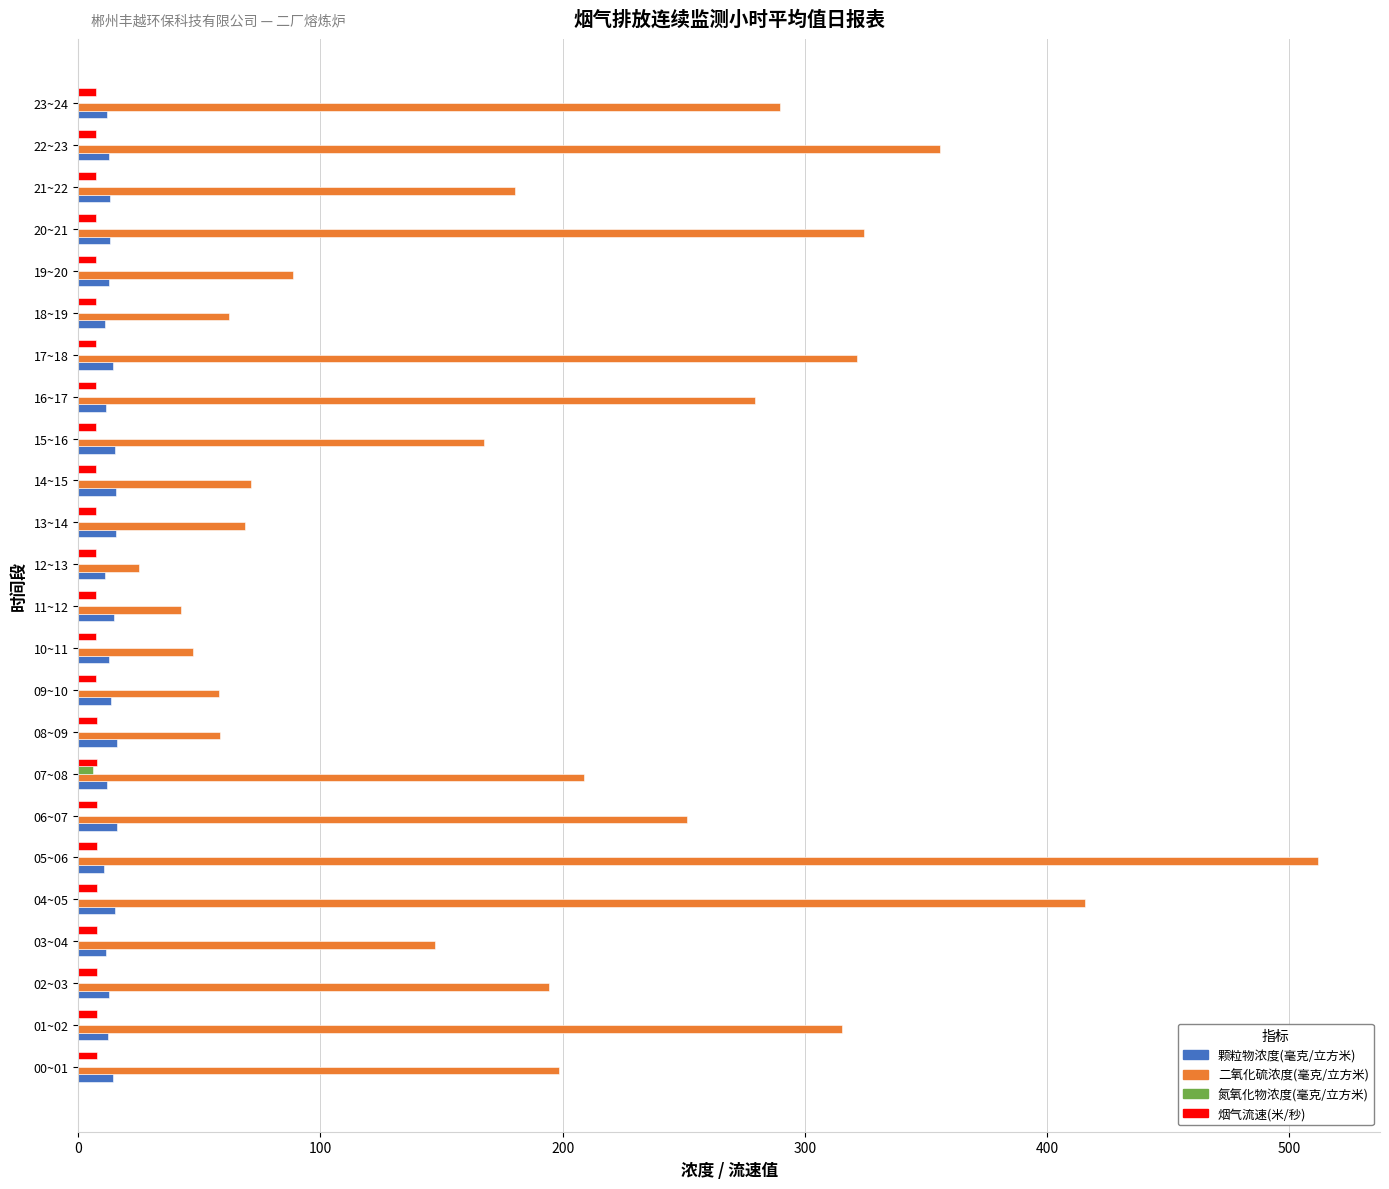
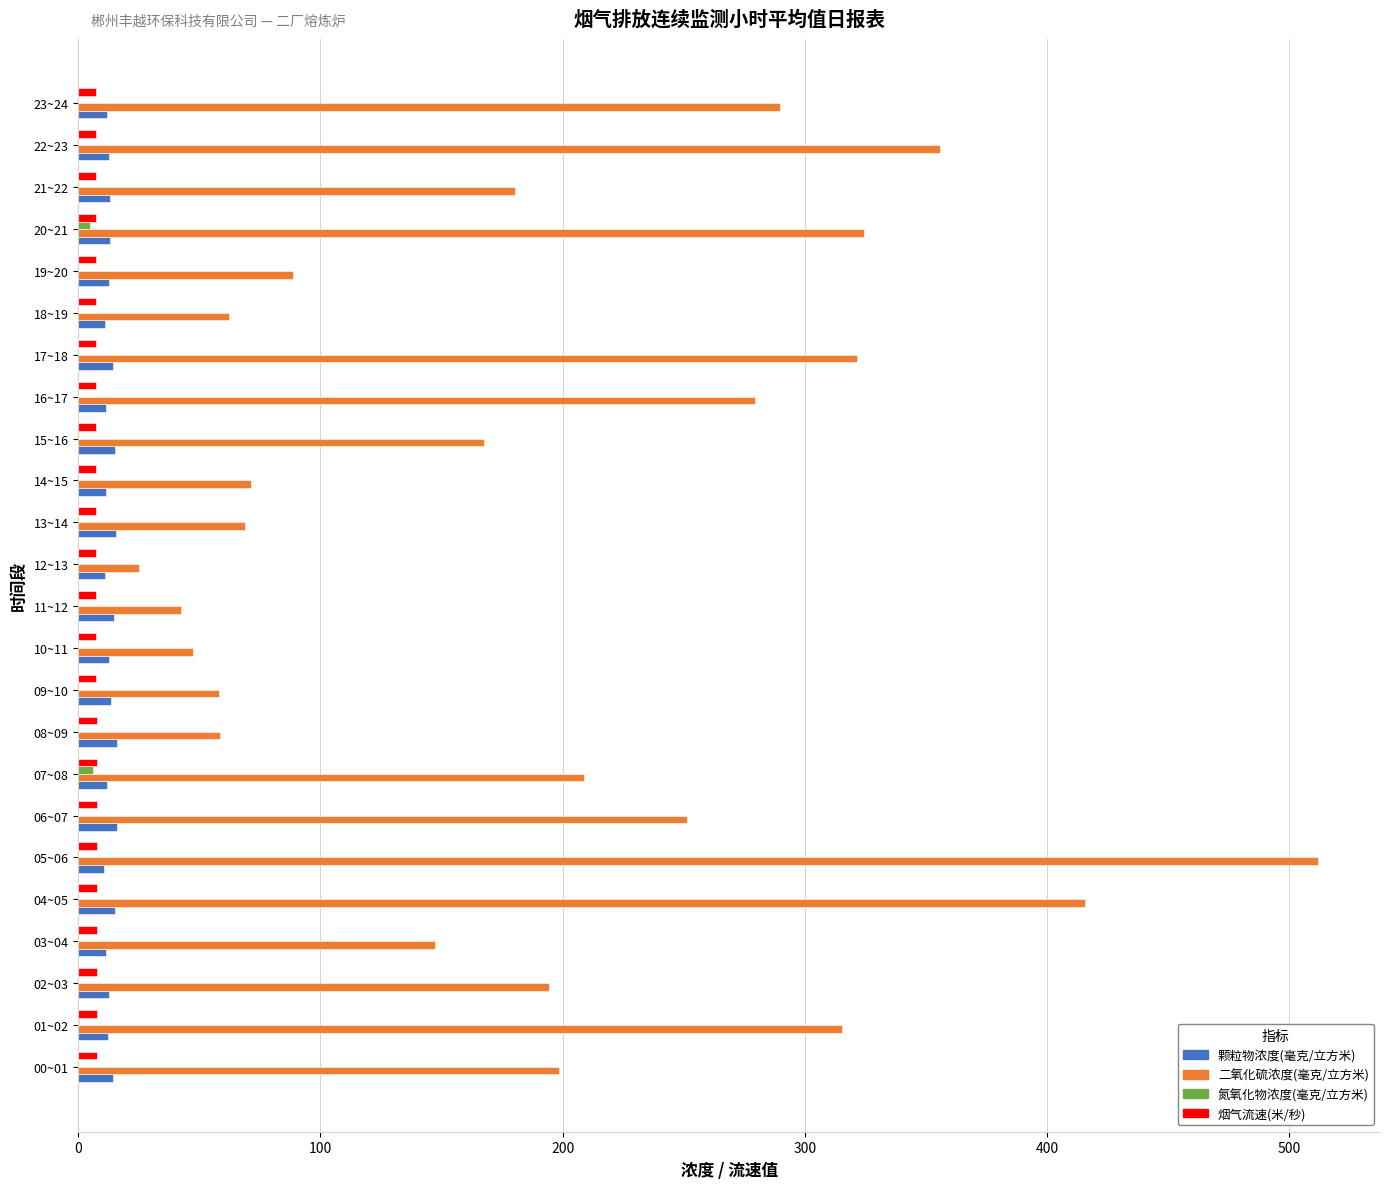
  {
    "颗粒物浓度(毫克/立方米)": {
      "23~24": 12,
      "22~23": 13,
      "21~22": 13,
      "20~21": 13,
      "19~20": 13,
      "18~19": 11,
      "17~18": 14,
      "16~17": 11,
      "15~16": 15,
-     "14~15": 16,
+     "14~15": 11,
      "13~14": 16,
      "12~13": 11,
      "11~12": 15,
      "10~11": 13,
      "09~10": 14,
      "08~09": 16,
      "07~08": 12,
      "06~07": 16,
      "05~06": 11,
      "04~05": 15,
      "03~04": 12,
      "02~03": 13,
      "01~02": 12,
      "00~01": 14
    },
    "二氧化硫浓度(毫克/立方米)": {
      "23~24": 290,
      "22~23": 356,
      "21~22": 180,
      "20~21": 324,
      "19~20": 89,
      "18~19": 62,
      "17~18": 321,
      "16~17": 279,
      "15~16": 167,
      "14~15": 72,
      "13~14": 69,
      "12~13": 25,
      "11~12": 42,
      "10~11": 47,
      "09~10": 58,
      "08~09": 59,
      "07~08": 209,
      "06~07": 251,
      "05~06": 512,
      "04~05": 415,
      "03~04": 147,
      "02~03": 194,
      "01~02": 315,
      "00~01": 199
    },
    "氮氧化物浓度(毫克/立方米)": {
      "23~24": 0,
      "22~23": 0,
      "21~22": 0,
-     "20~21": 0,
+     "20~21": 5,
      "19~20": 0,
      "18~19": 0,
      "17~18": 0,
      "16~17": 0,
      "15~16": 0,
      "14~15": 0,
      "13~14": 0,
      "12~13": 0,
      "11~12": 0,
      "09~10": 0,
      "08~09": 0,
      "07~08": 6,
      "06~07": 0,
      "05~06": 0,
      "04~05": 0,
      "03~04": 0,
      "02~03": 0,
      "00~01": 0
    },
    "烟气流速(米/秒)": {
      "23~24": 8,
      "22~23": 7,
      "21~22": 7,
      "20~21": 7,
      "19~20": 7,
      "18~19": 7,
      "17~18": 7,
      "16~17": 7,
      "15~16": 7,
      "14~15": 8,
      "13~14": 8,
      "12~13": 8,
      "11~12": 7,
      "10~11": 7,
      "09~10": 7,
      "08~09": 8,
      "07~08": 8,
      "06~07": 8,
      "05~06": 8,
      "04~05": 8,
      "03~04": 8,
      "02~03": 8,
      "01~02": 8,
      "00~01": 8
    }
  }
